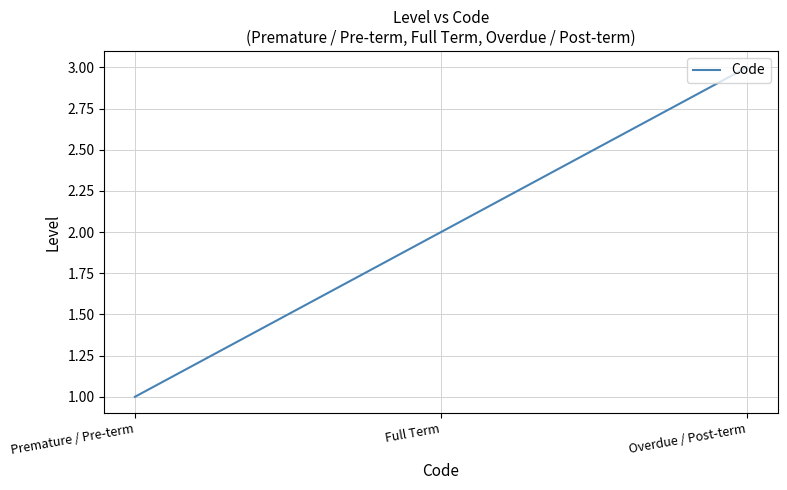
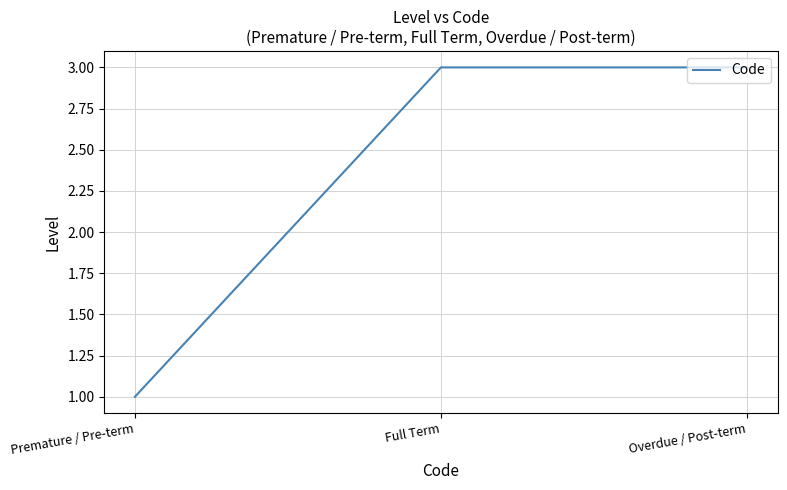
  {
    "Premature / Pre-term": 1,
-   "Full Term": 2
+   "Full Term": 3
  }
